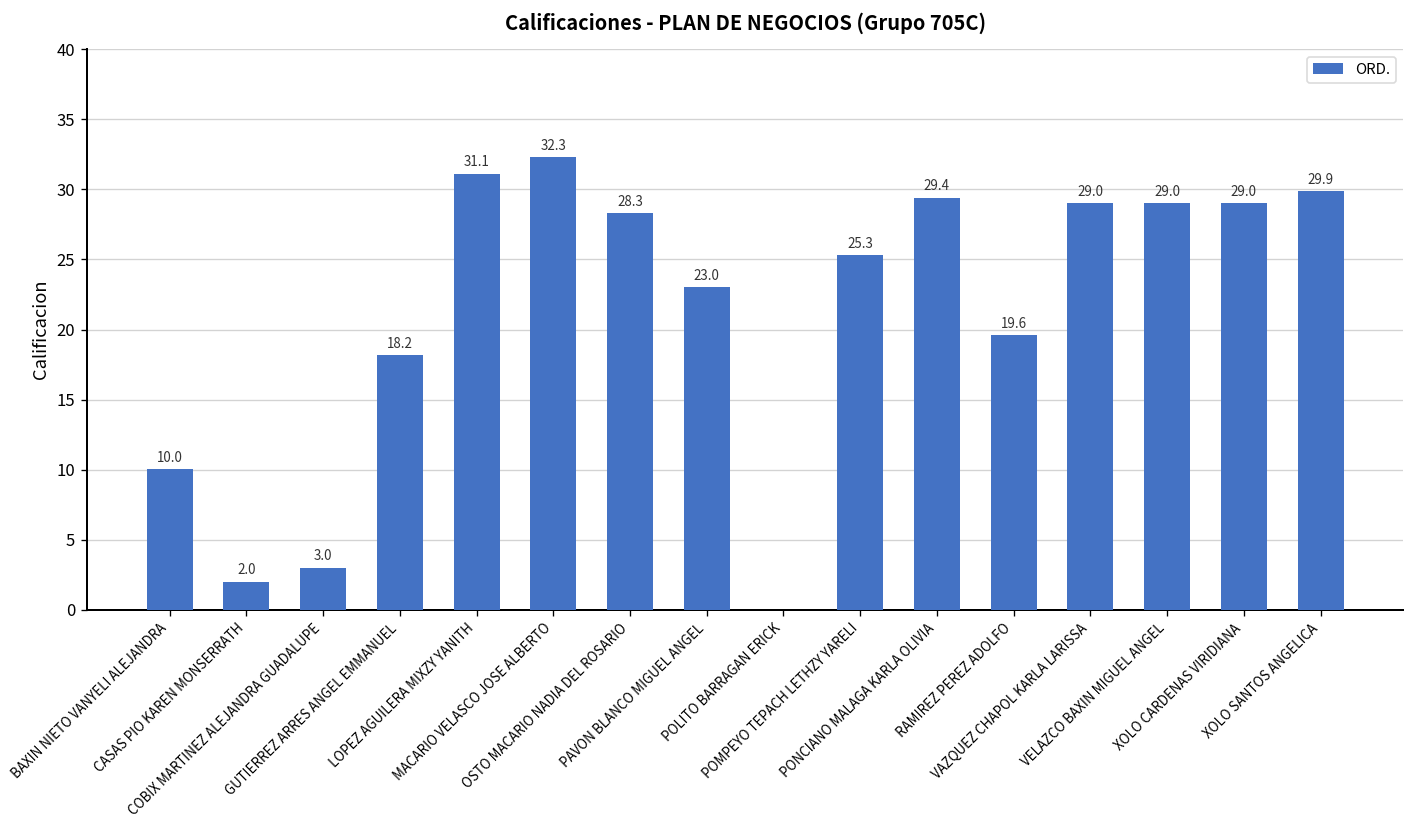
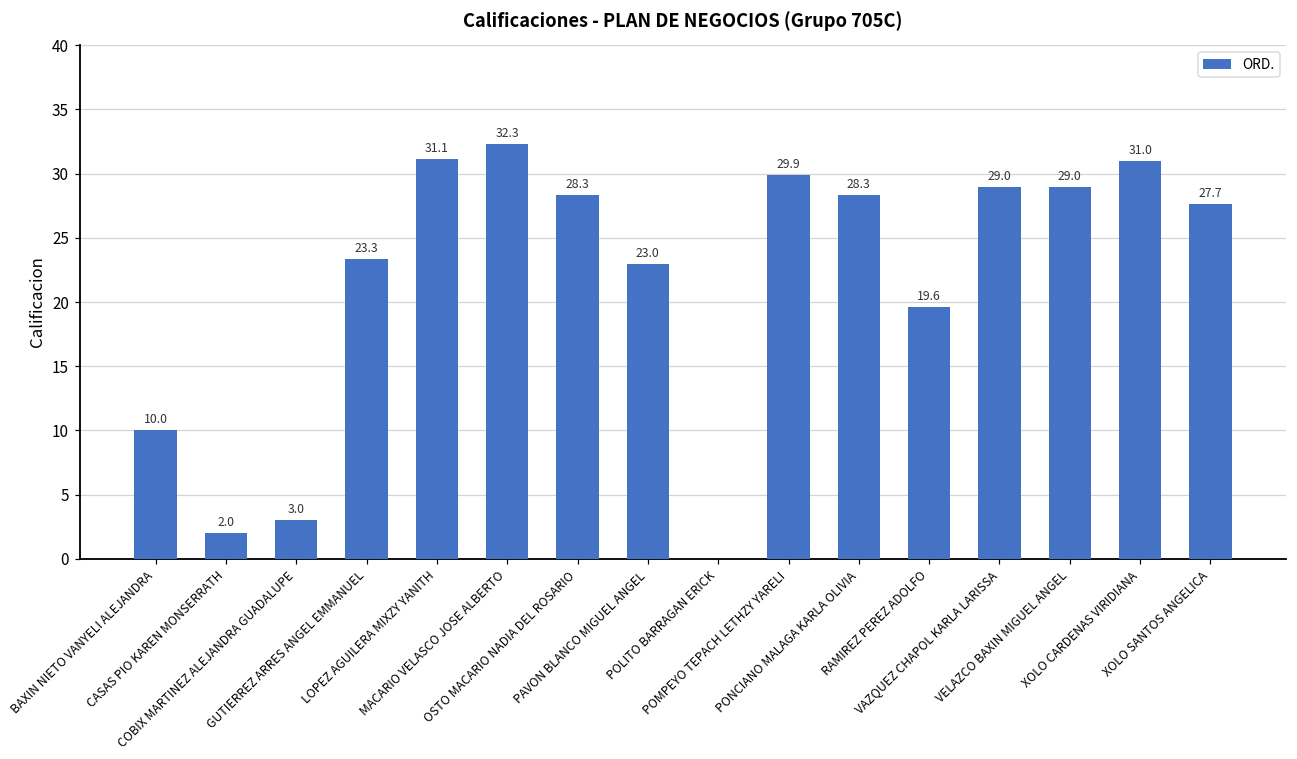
  {
    "BAXIN NIETO VANYELI ALEJANDRA": 10.0,
    "CASAS PIO KAREN MONSERRATH": 2.0,
    "COBIX MARTINEZ ALEJANDRA GUADALUPE": 3.0,
-   "GUTIERREZ ARRES ANGEL EMMANUEL": 18.2,
+   "GUTIERREZ ARRES ANGEL EMMANUEL": 23.3,
    "LOPEZ AGUILERA MIXZY YANITH": 31.1,
    "MACARIO VELASCO JOSE ALBERTO": 32.3,
    "OSTO MACARIO NADIA DEL ROSARIO": 28.3,
    "PAVON BLANCO MIGUEL ANGEL": 23.0,
-   "POMPEYO TEPACH LETHZY YARELI": 25.3,
-   "PONCIANO MALAGA KARLA OLIVIA": 29.4,
+   "POMPEYO TEPACH LETHZY YARELI": 29.9,
+   "PONCIANO MALAGA KARLA OLIVIA": 28.3,
    "RAMIREZ PEREZ ADOLFO": 19.6,
    "VAZQUEZ CHAPOL KARLA LARISSA": 29.0,
    "VELAZCO BAXIN MIGUEL ANGEL": 29.0,
-   "XOLO CARDENAS VIRIDIANA": 29.0,
-   "XOLO SANTOS ANGELICA": 29.9
+   "XOLO CARDENAS VIRIDIANA": 31.0,
+   "XOLO SANTOS ANGELICA": 27.7
  }
